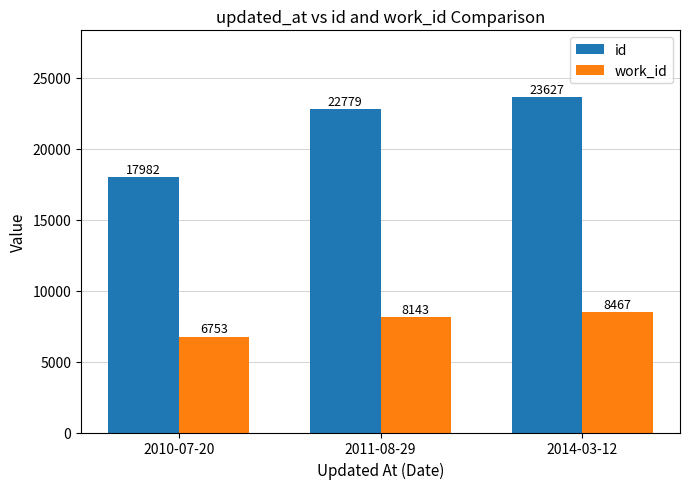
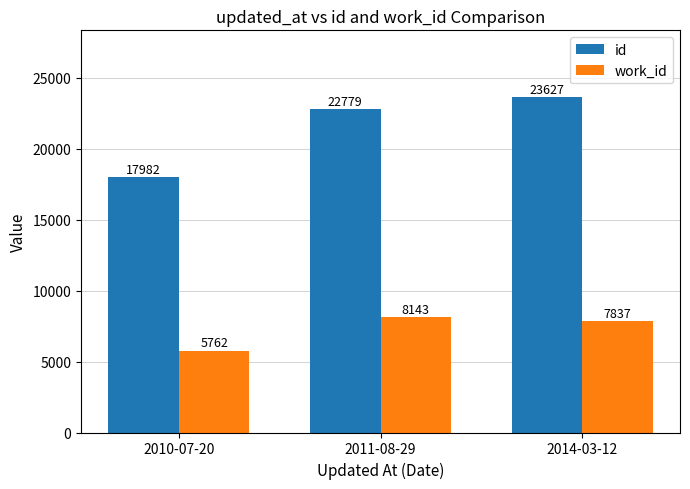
  {
    "id": {
      "2010-07-20": 17982,
      "2011-08-29": 22779,
      "2014-03-12": 23627
    },
    "work_id": {
-     "2010-07-20": 6753,
+     "2010-07-20": 5762,
      "2011-08-29": 8143,
-     "2014-03-12": 8467
+     "2014-03-12": 7837
    }
  }
